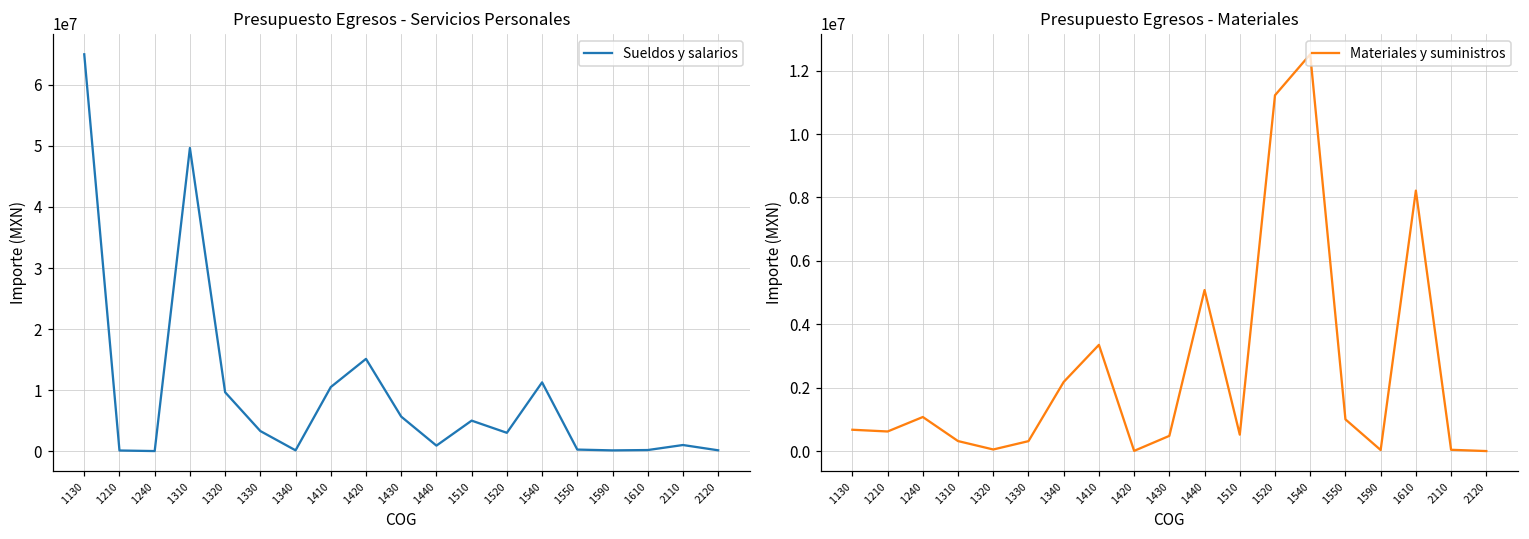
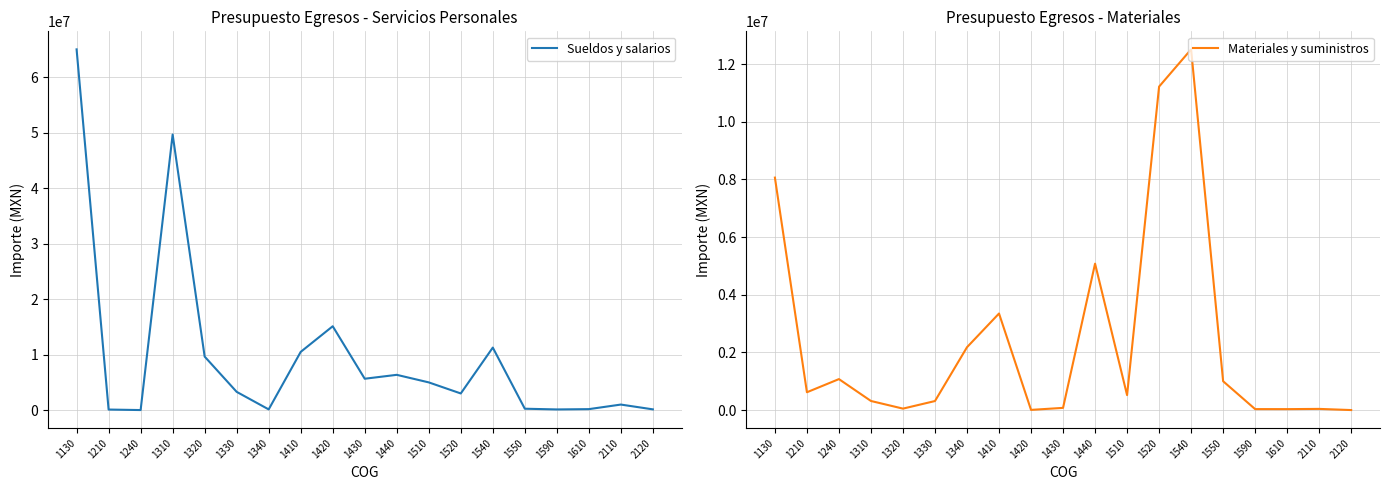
  {
    "Presupuesto Egresos - Servicios Personales": {
      "1130": 65000000,
      "1210": 0,
      "1240": 0,
      "1310": 50000000,
      "1320": 10000000,
      "1330": 3000000,
      "1340": 0,
      "1410": 10000000,
      "1420": 15000000,
      "1430": 6000000,
-     "1440": 1000000,
+     "1440": 6000000,
      "1510": 5000000,
      "1520": 3000000,
      "1540": 11000000,
      "1550": 0,
      "1590": 0,
      "1610": 0,
      "2110": 1000000,
      "2120": 0
    },
    "Presupuesto Egresos - Materiales": {
-     "1130": 700000,
+     "1130": 8100000,
      "1210": 600000,
      "1240": 1100000,
      "1310": 300000,
      "1320": 100000,
      "1330": 300000,
      "1340": 2200000,
      "1410": 3400000,
      "1420": 0,
-     "1430": 500000,
+     "1430": 100000,
      "1440": 5100000,
      "1510": 500000,
      "1520": 11200000,
      "1550": 1000000,
      "1590": 0,
-     "1610": 8200000,
+     "1610": 0,
      "2110": 0,
      "2120": 0
    }
  }
